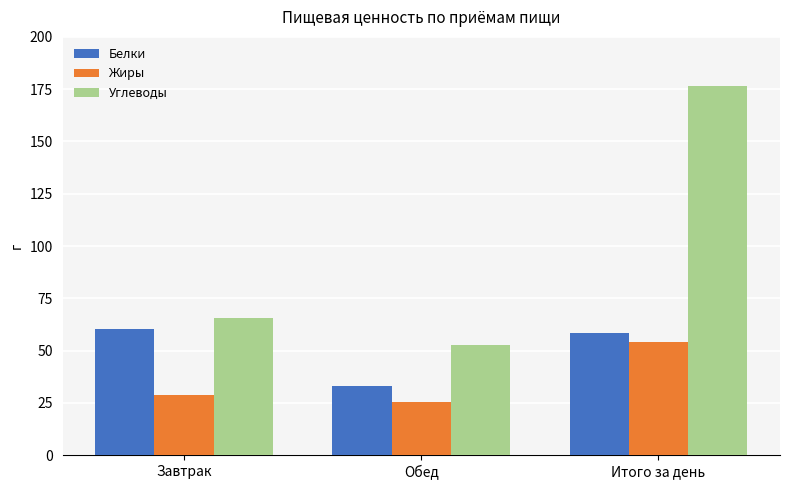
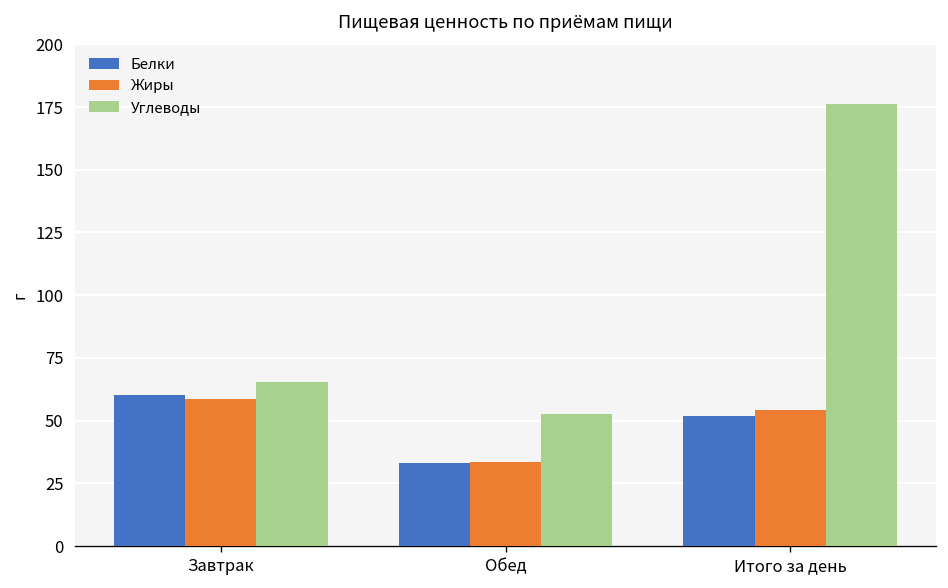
  {
    "Белки": {
      "Завтрак": 60,
      "Обед": 33,
-     "Итого за день": 58
+     "Итого за день": 52
    },
    "Жиры": {
-     "Завтрак": 29,
-     "Обед": 25,
+     "Завтрак": 59,
+     "Обед": 34,
      "Итого за день": 54
    },
    "Углеводы": {
      "Завтрак": 65,
      "Обед": 53,
      "Итого за день": 176
    }
  }
